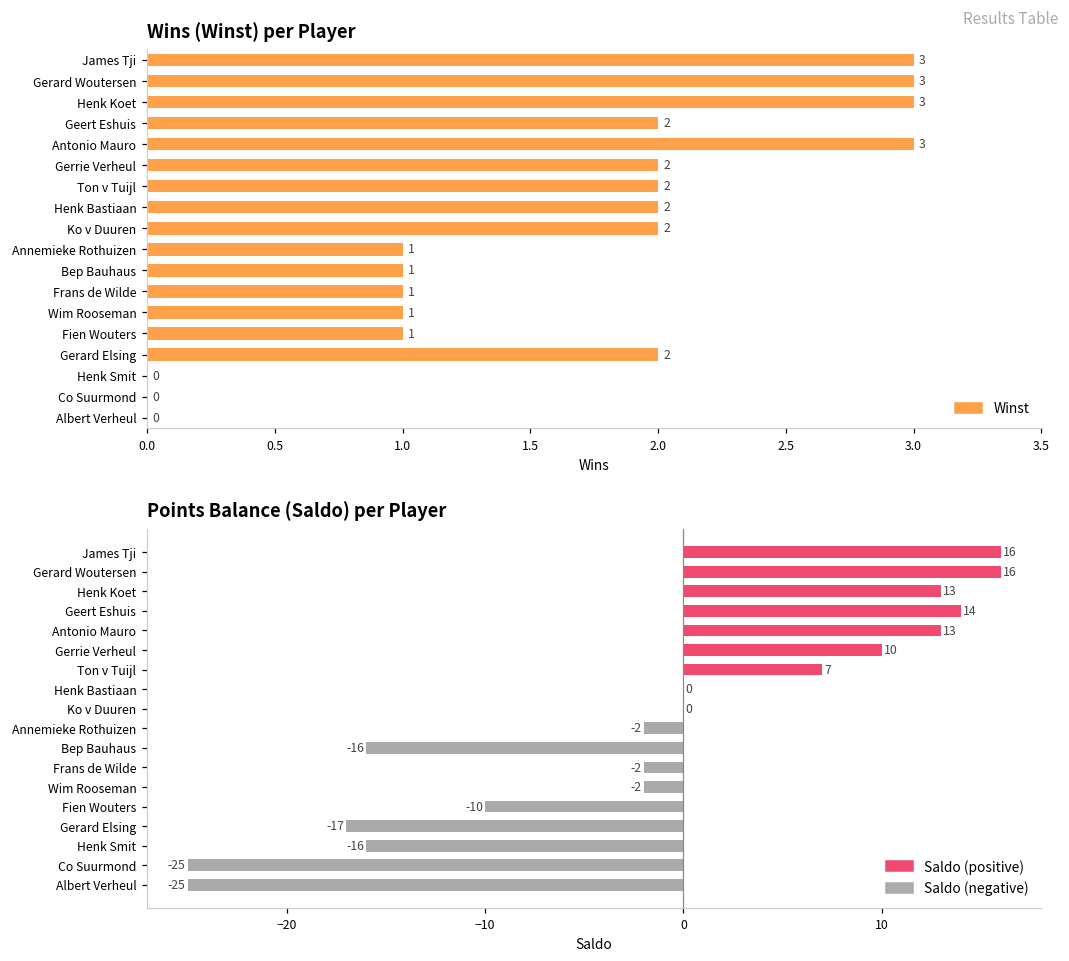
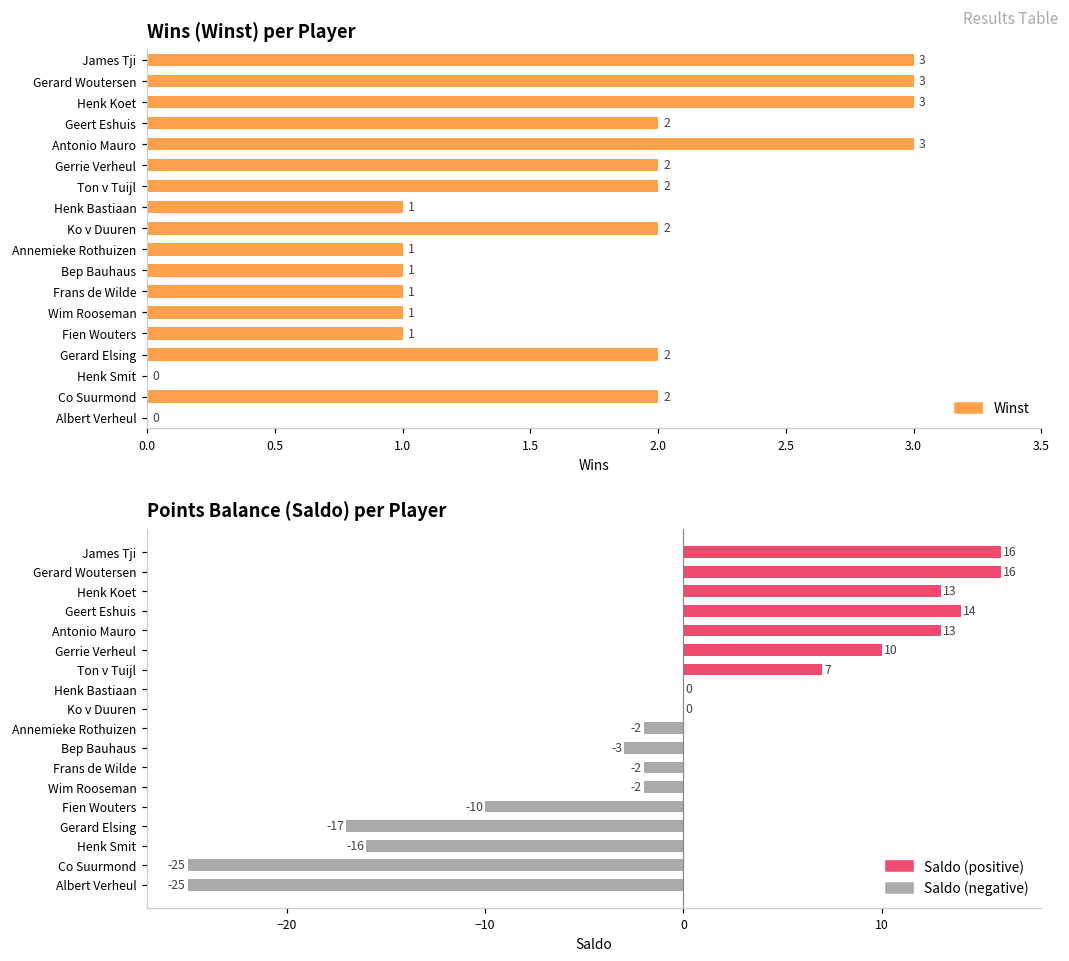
  {
    "Wins (Winst) per Player": {
      "James Tji": 3,
      "Gerard Woutersen": 3,
      "Henk Koet": 3,
      "Geert Eshuis": 2,
      "Antonio Mauro": 3,
      "Gerrie Verheul": 2,
      "Ton v Tuijl": 2,
-     "Henk Bastiaan": 2,
+     "Henk Bastiaan": 1,
      "Ko v Duuren": 2,
      "Annemieke Rothuizen": 1,
      "Bep Bauhaus": 1,
      "Frans de Wilde": 1,
      "Wim Rooseman": 1,
      "Fien Wouters": 1,
      "Gerard Elsing": 2,
      "Henk Smit": 0,
-     "Co Suurmond": 0,
+     "Co Suurmond": 2,
      "Albert Verheul": 0
    },
    "Points Balance (Saldo) per Player": {
      "James Tji": 16,
      "Gerard Woutersen": 16,
      "Henk Koet": 13,
      "Geert Eshuis": 14,
      "Antonio Mauro": 13,
      "Gerrie Verheul": 10,
      "Ton v Tuijl": 7,
      "Henk Bastiaan": 0,
      "Ko v Duuren": 0,
      "Annemieke Rothuizen": -2,
-     "Bep Bauhaus": -16,
+     "Bep Bauhaus": -3,
      "Frans de Wilde": -2,
      "Wim Rooseman": -2,
      "Fien Wouters": -10,
      "Gerard Elsing": -17,
      "Henk Smit": -16,
      "Co Suurmond": -25,
      "Albert Verheul": -25
    }
  }
